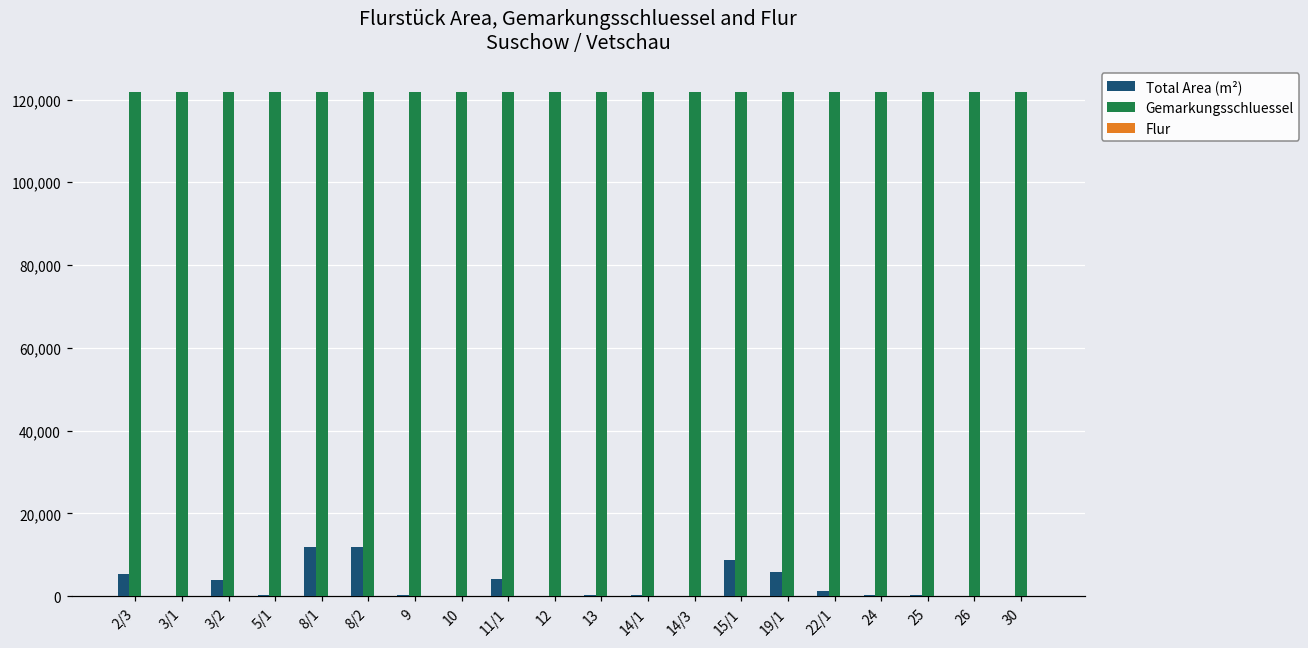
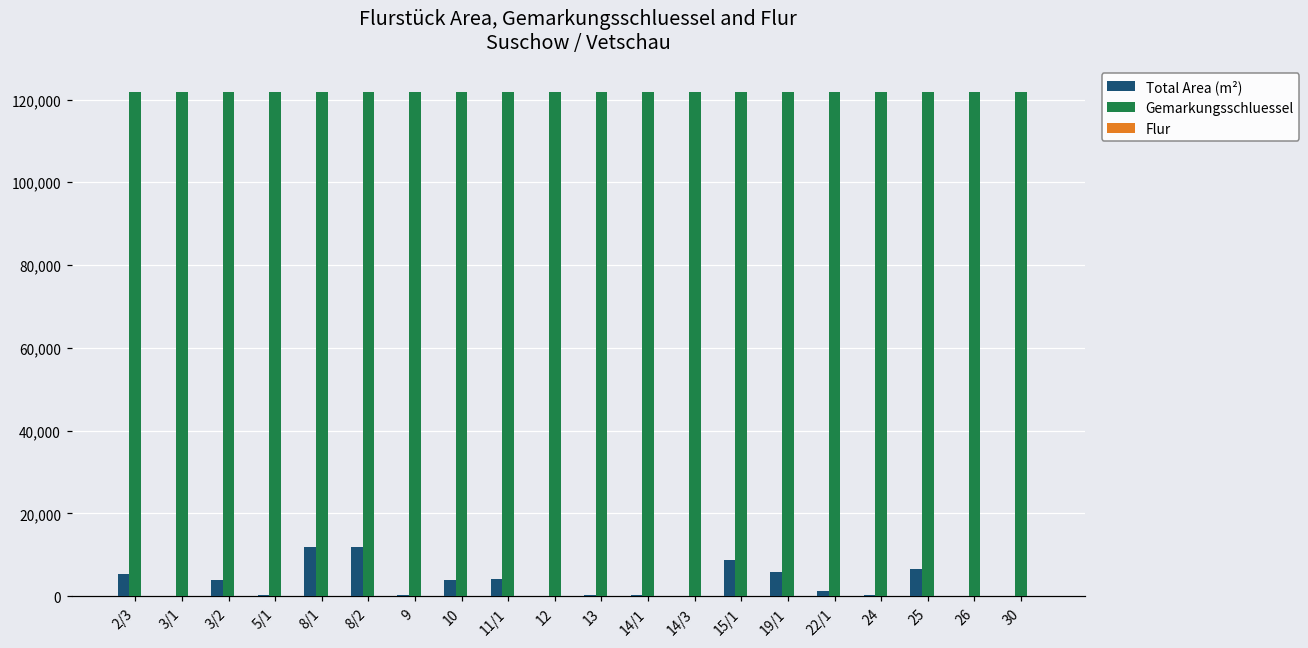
  {
    "Total Area (m²)": {
      "2/3": "5,000",
      "3/2": "4,000",
      "8/1": "12,000",
      "8/2": "12,000",
-     "10": "0",
+     "10": "4,000",
      "11/1": "4,000",
      "15/1": "9,000",
      "19/1": "6,000",
      "22/1": "1,000",
-     "25": "0"
+     "25": "7,000"
    },
    "Gemarkungsschluessel": {
      "2/3": "122,000",
      "3/1": "122,000",
      "3/2": "122,000",
      "5/1": "122,000",
      "8/1": "122,000",
      "8/2": "122,000",
      "9": "122,000",
      "10": "122,000",
      "11/1": "122,000",
      "12": "122,000",
      "13": "122,000",
      "14/1": "122,000",
      "14/3": "122,000",
      "15/1": "122,000",
      "19/1": "122,000",
      "22/1": "122,000",
      "24": "122,000",
      "25": "122,000",
      "26": "122,000",
      "30": "122,000"
    }
  }
